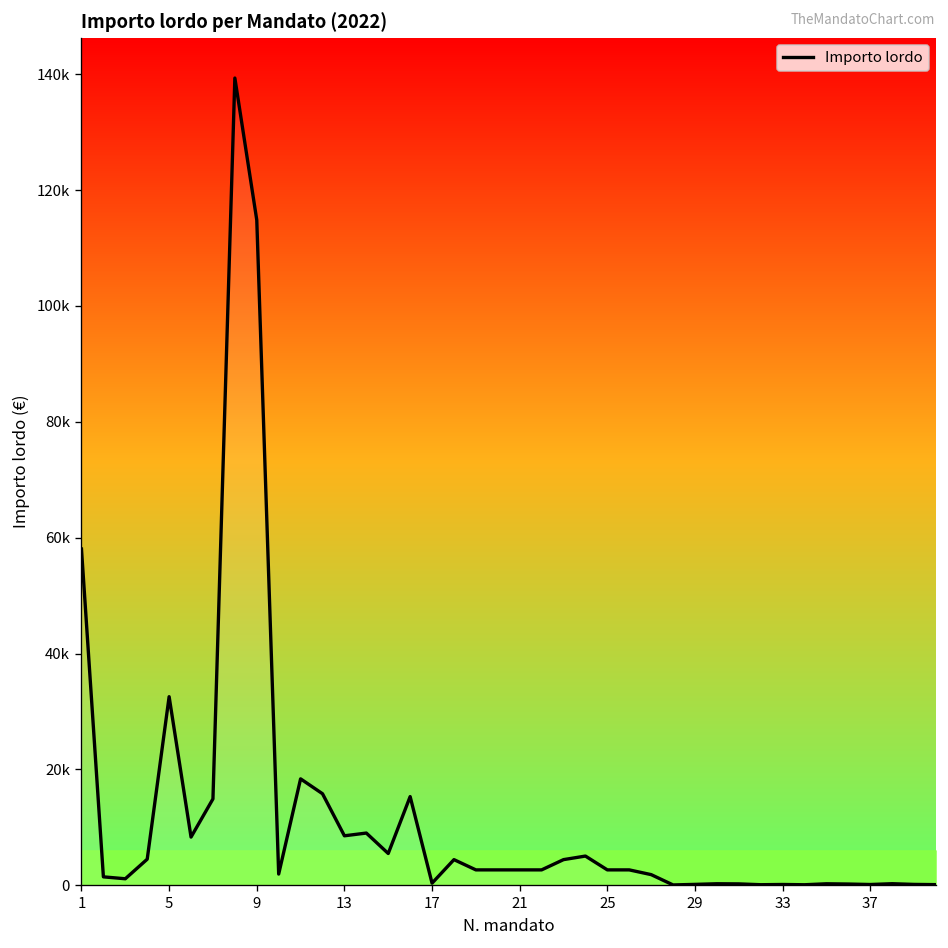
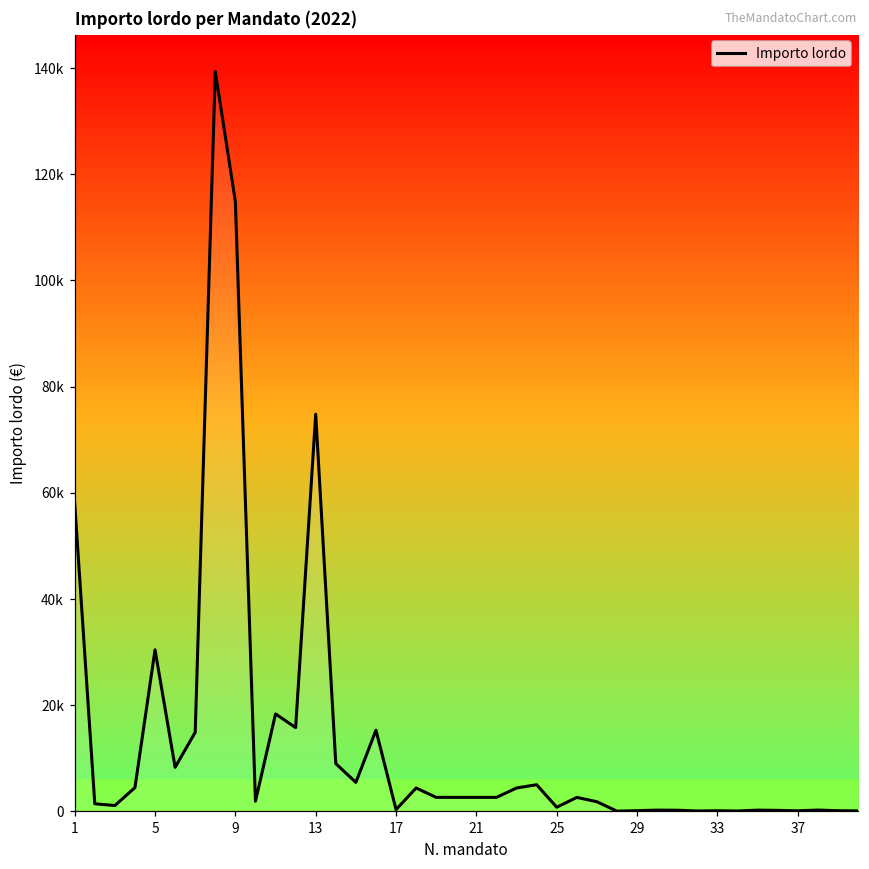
  {
    "Importo lordo": {
      "1": 58000,
-     "5": 33000,
+     "5": 30000,
      "9": 115000,
-     "13": 9000,
+     "13": 75000,
      "17": 0,
      "21": 3000,
-     "25": 3000,
+     "25": 1000,
      "29": 0,
      "33": 0,
      "37": 0
    }
  }
